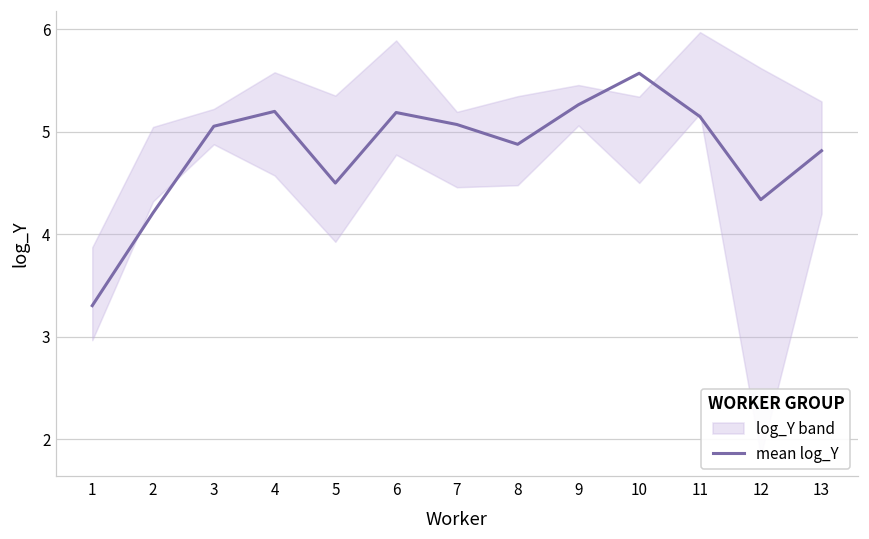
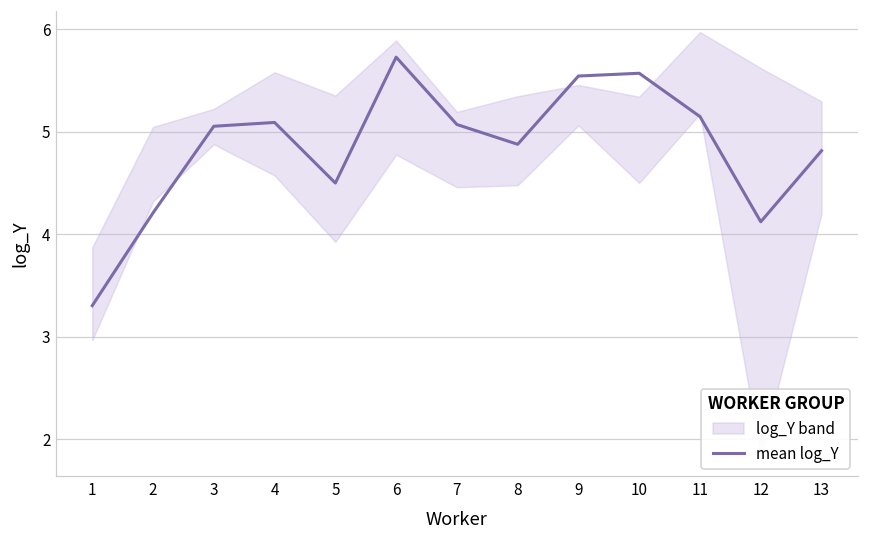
  {
    "mean log_Y": {
      "1": 3.3,
      "2": 4.2,
      "3": 5.1,
-     "4": 5.2,
+     "4": 5.1,
      "5": 4.5,
-     "6": 5.2,
+     "6": 5.7,
      "7": 5.1,
      "8": 4.9,
-     "9": 5.3,
+     "9": 5.5,
      "10": 5.6,
      "11": 5.1,
-     "12": 4.3,
+     "12": 4.1,
      "13": 4.8
    }
  }
